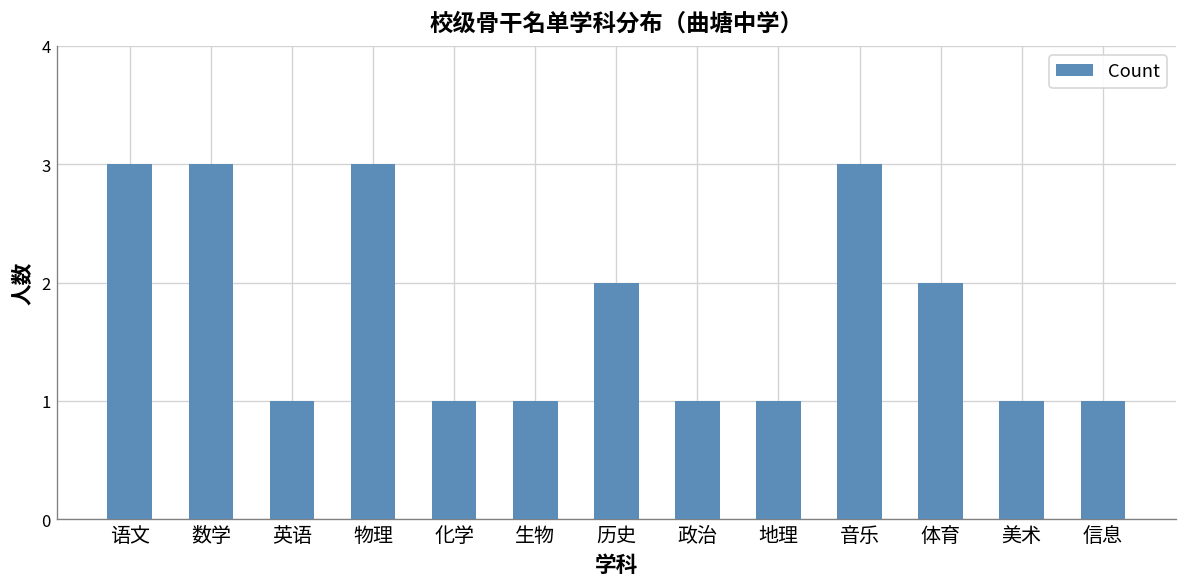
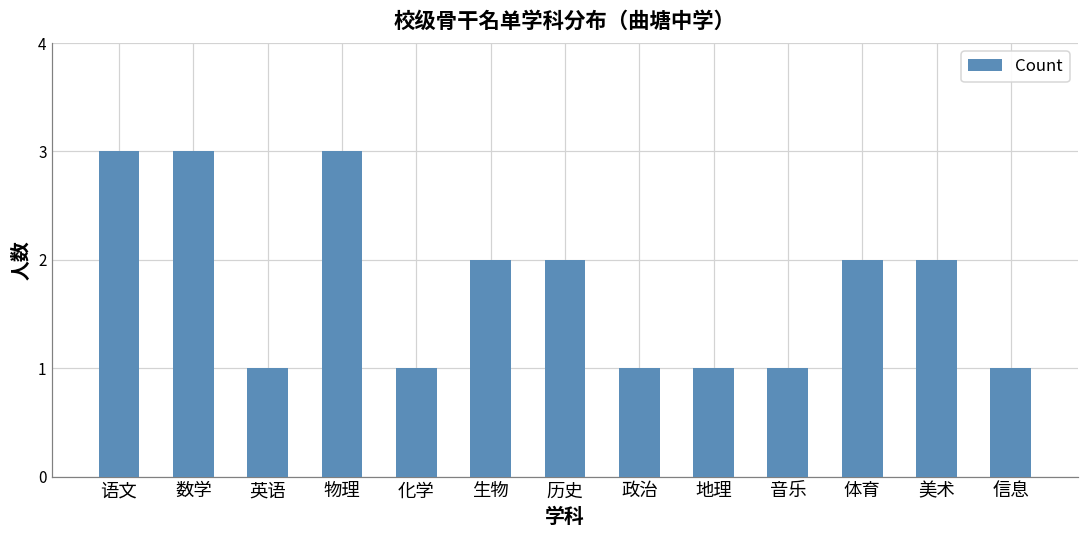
  {
    "语文": 3,
    "数学": 3,
    "英语": 1,
    "物理": 3,
    "化学": 1,
-   "生物": 1,
+   "生物": 2,
    "历史": 2,
    "政治": 1,
    "地理": 1,
-   "音乐": 3,
+   "音乐": 1,
    "体育": 2,
-   "美术": 1,
+   "美术": 2,
    "信息": 1
  }
